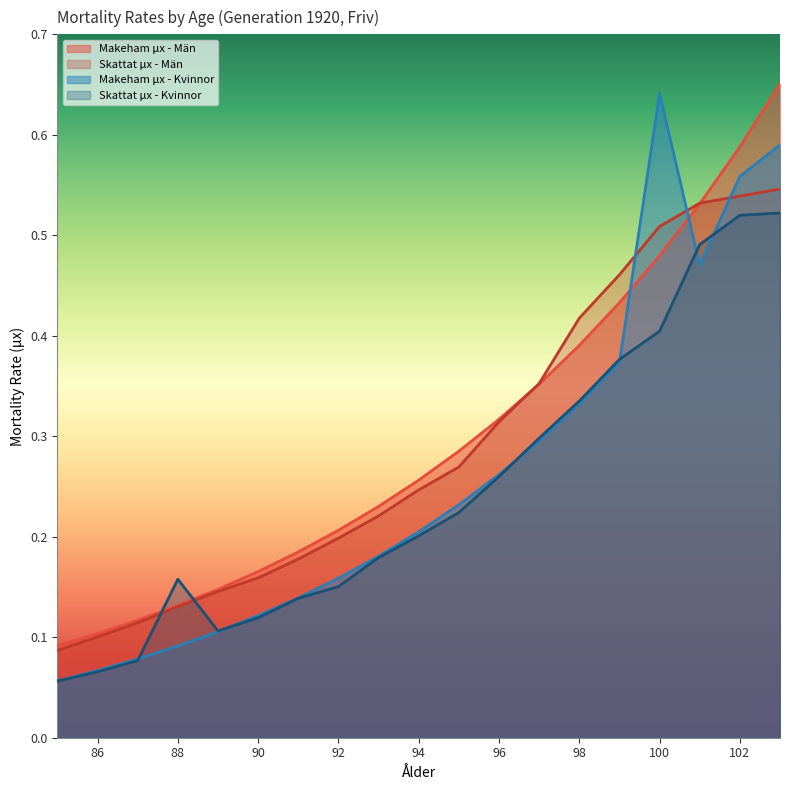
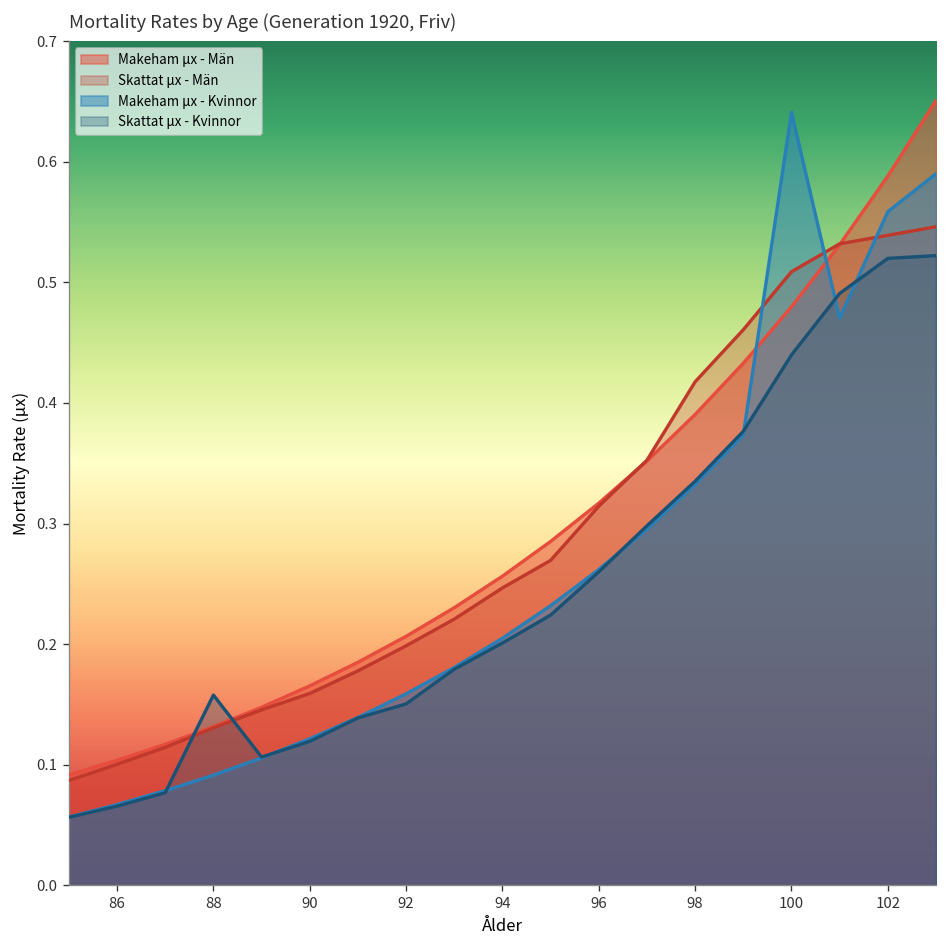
  {
    "Makeham μx - Kvinnor": {
      "88": 0.091,
      "92": 0.159,
      "94": 0.205,
      "98": 0.332,
      "100": 0.641,
      "102": 0.559
    },
    "Skattat μx - Kvinnor": {
      "88": 0.158,
      "92": 0.150,
      "94": 0.201,
      "98": 0.335,
-     "100": 0.405,
+     "100": 0.440,
      "102": 0.520
    }
  }
